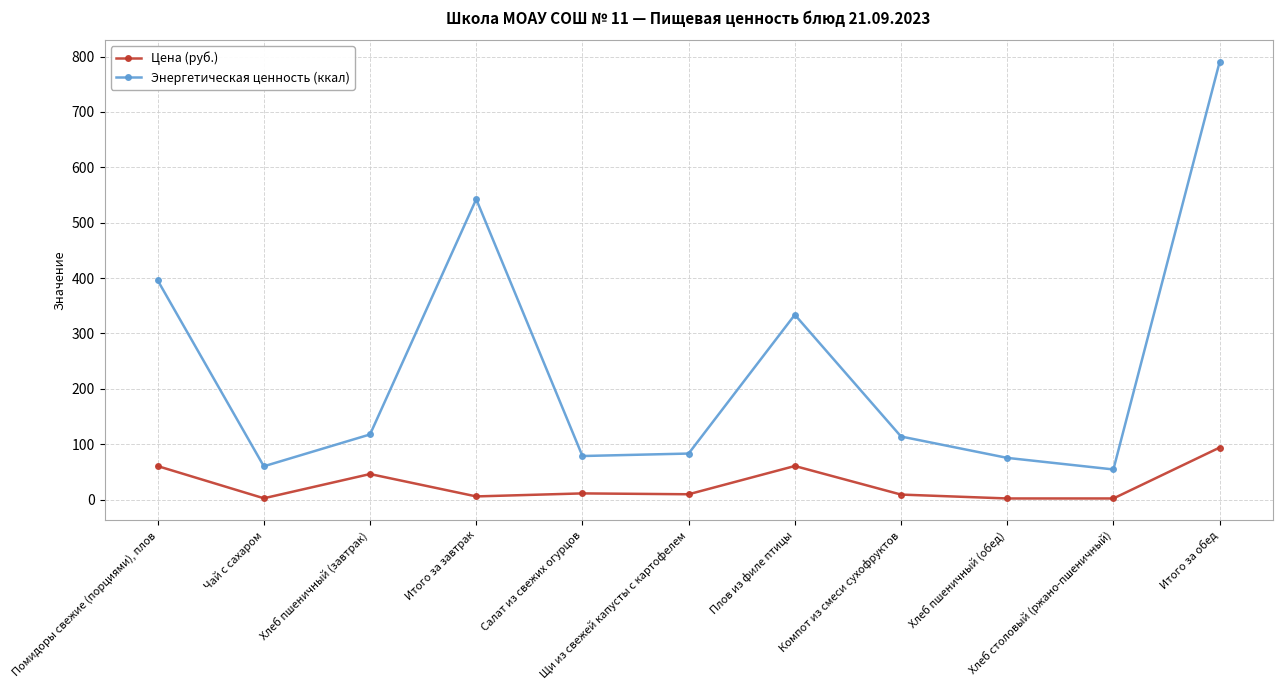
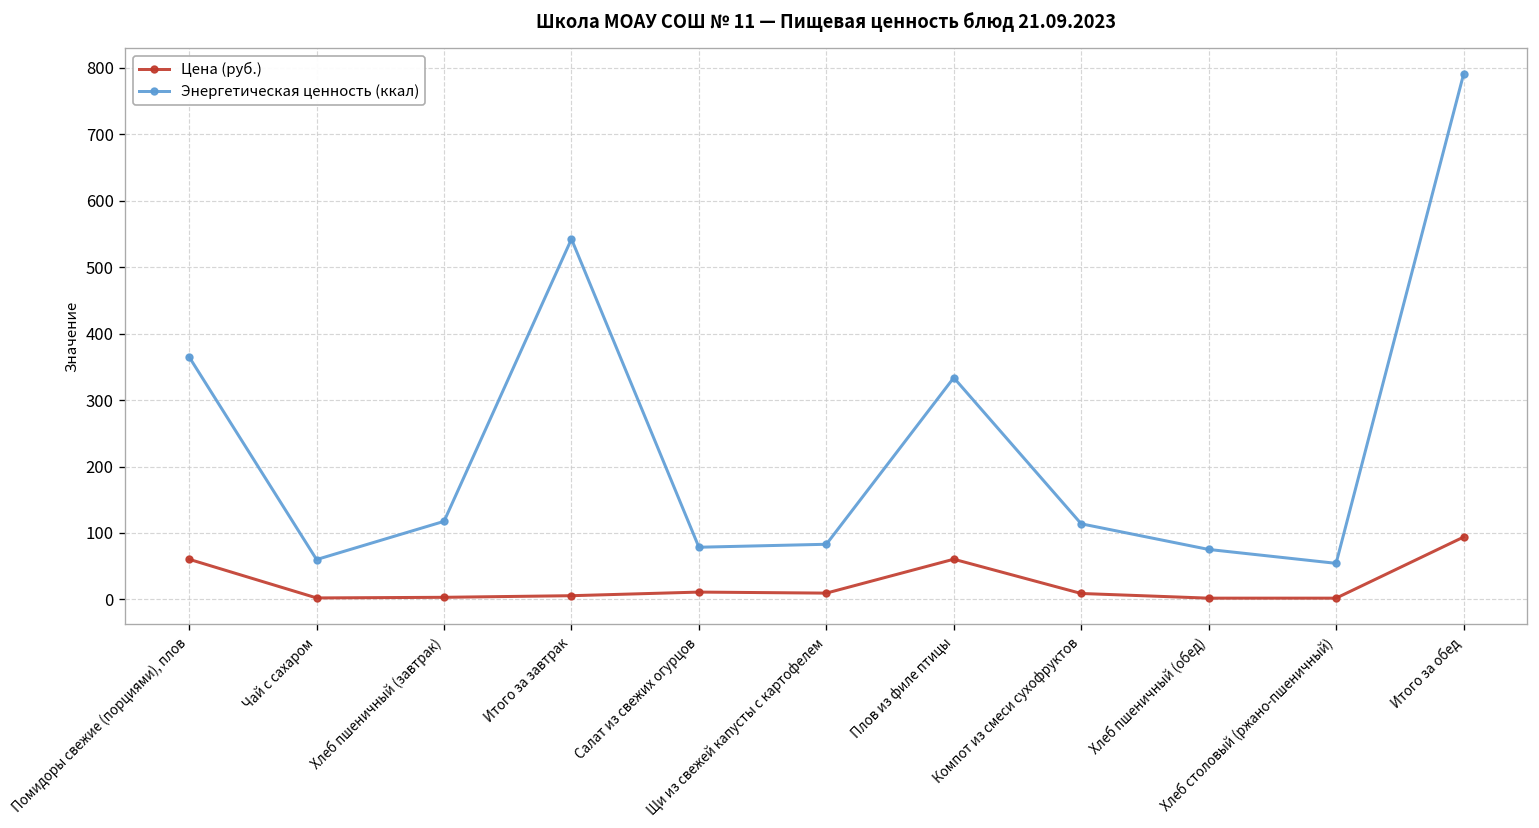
  {
    "Цена (руб.)": {
      "Помидоры свежие (порциями), плов": 60,
      "Чай с сахаром": 0,
-     "Хлеб пшеничный (завтрак)": 50,
+     "Хлеб пшеничный (завтрак)": 0,
      "Итого за завтрак": 10,
      "Салат из свежих огурцов": 10,
      "Щи из свежей капусты с картофелем": 10,
      "Плов из филе птицы": 60,
      "Компот из смеси сухофруктов": 10,
      "Хлеб пшеничный (обед)": 0,
      "Хлеб столовый (ржано-пшеничный)": 0,
      "Итого за обед": 90
    },
    "Энергетическая ценность (ккал)": {
-     "Помидоры свежие (порциями), плов": 400,
+     "Помидоры свежие (порциями), плов": 360,
      "Чай с сахаром": 60,
      "Хлеб пшеничный (завтрак)": 120,
      "Итого за завтрак": 540,
      "Салат из свежих огурцов": 80,
      "Щи из свежей капусты с картофелем": 80,
      "Плов из филе птицы": 330,
      "Компот из смеси сухофруктов": 110,
      "Хлеб пшеничный (обед)": 80,
      "Хлеб столовый (ржано-пшеничный)": 50,
      "Итого за обед": 790
    }
  }
